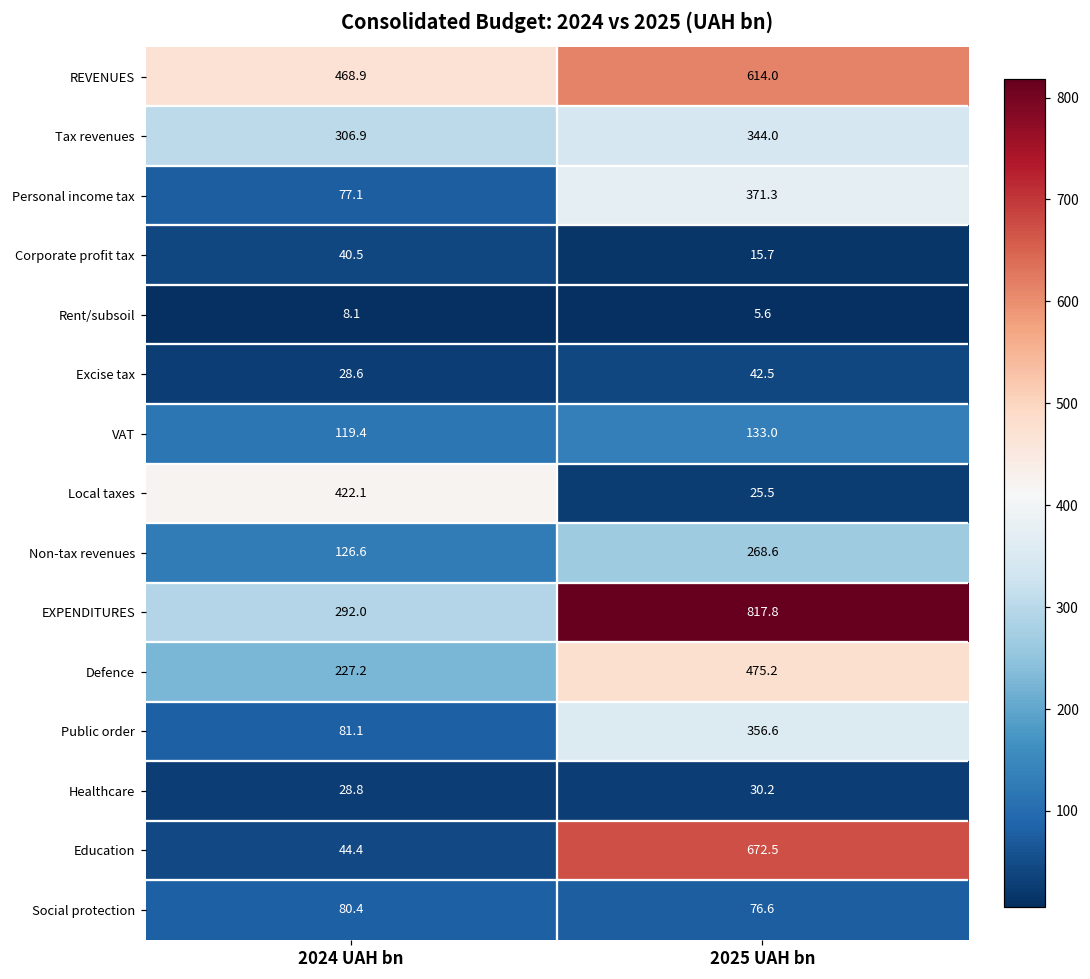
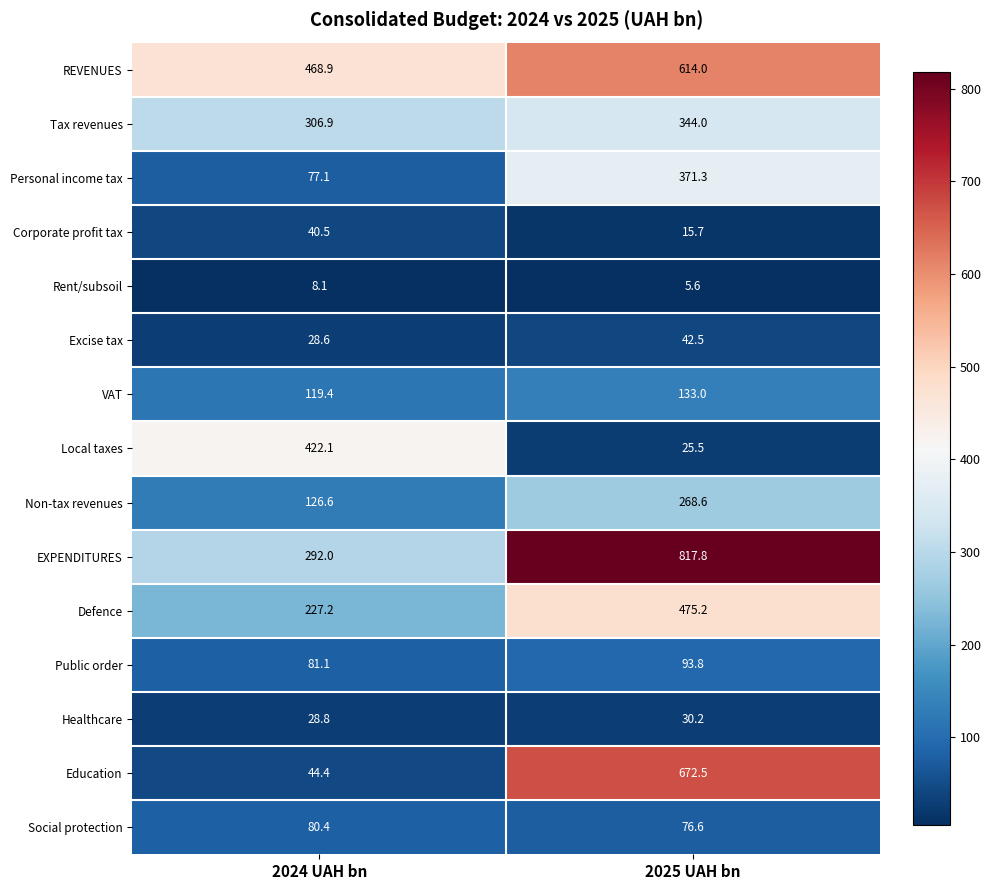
  {
    "REVENUES": {
      "2024 UAH bn": 468.9,
      "2025 UAH bn": 614.0
    },
    "Tax revenues": {
      "2024 UAH bn": 306.9,
      "2025 UAH bn": 344.0
    },
    "Personal income tax": {
      "2024 UAH bn": 77.1,
      "2025 UAH bn": 371.3
    },
    "Corporate profit tax": {
      "2024 UAH bn": 40.5,
      "2025 UAH bn": 15.7
    },
    "Rent/subsoil": {
      "2024 UAH bn": 8.1,
      "2025 UAH bn": 5.6
    },
    "Excise tax": {
      "2024 UAH bn": 28.6,
      "2025 UAH bn": 42.5
    },
    "VAT": {
      "2024 UAH bn": 119.4,
      "2025 UAH bn": 133.0
    },
    "Local taxes": {
      "2024 UAH bn": 422.1,
      "2025 UAH bn": 25.5
    },
    "Non-tax revenues": {
      "2024 UAH bn": 126.6,
      "2025 UAH bn": 268.6
    },
    "EXPENDITURES": {
      "2024 UAH bn": 292.0,
      "2025 UAH bn": 817.8
    },
    "Defence": {
      "2024 UAH bn": 227.2,
      "2025 UAH bn": 475.2
    },
    "Public order": {
      "2024 UAH bn": 81.1,
-     "2025 UAH bn": 356.6
+     "2025 UAH bn": 93.8
    },
    "Healthcare": {
      "2024 UAH bn": 28.8,
      "2025 UAH bn": 30.2
    },
    "Education": {
      "2024 UAH bn": 44.4,
      "2025 UAH bn": 672.5
    },
    "Social protection": {
      "2024 UAH bn": 80.4,
      "2025 UAH bn": 76.6
    }
  }
